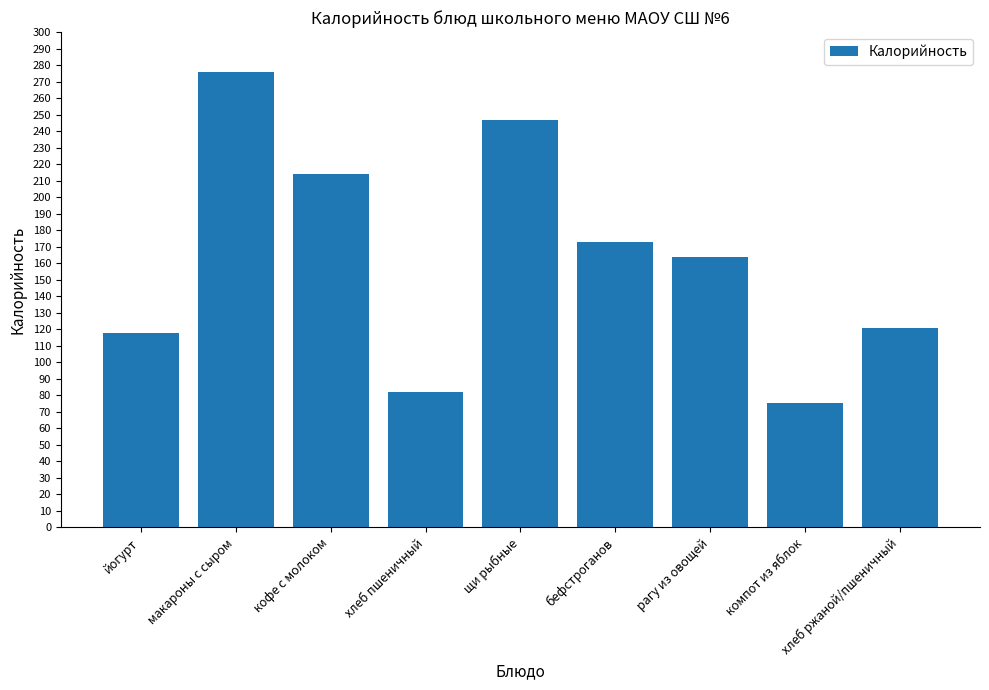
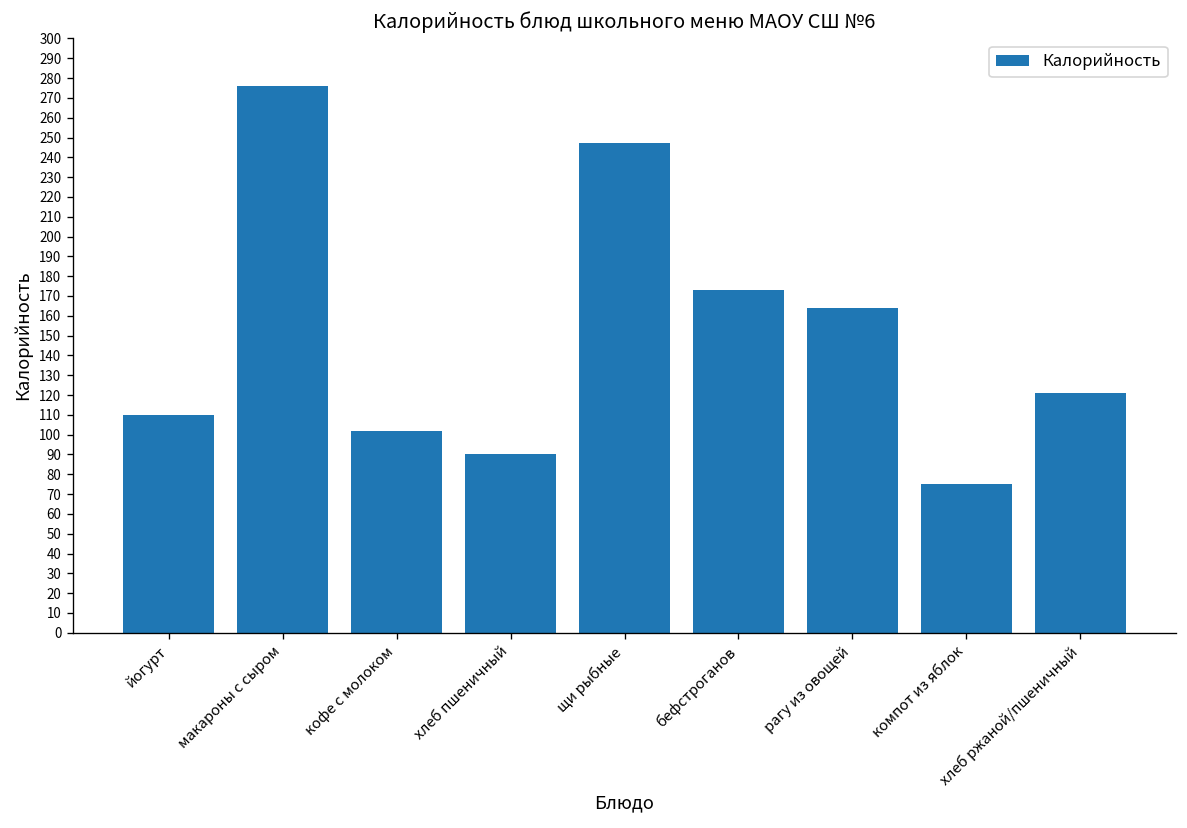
  {
-   "йогурт": 118,
+   "йогурт": 110,
    "макароны с сыром": 276,
-   "кофе с молоком": 214,
-   "хлеб пшеничный": 82,
+   "кофе с молоком": 102,
+   "хлеб пшеничный": 90,
    "щи рыбные": 247,
    "бефстроганов": 173,
    "рагу из овощей": 164,
    "компот из яблок": 75,
    "хлеб ржаной/пшеничный": 121
  }
